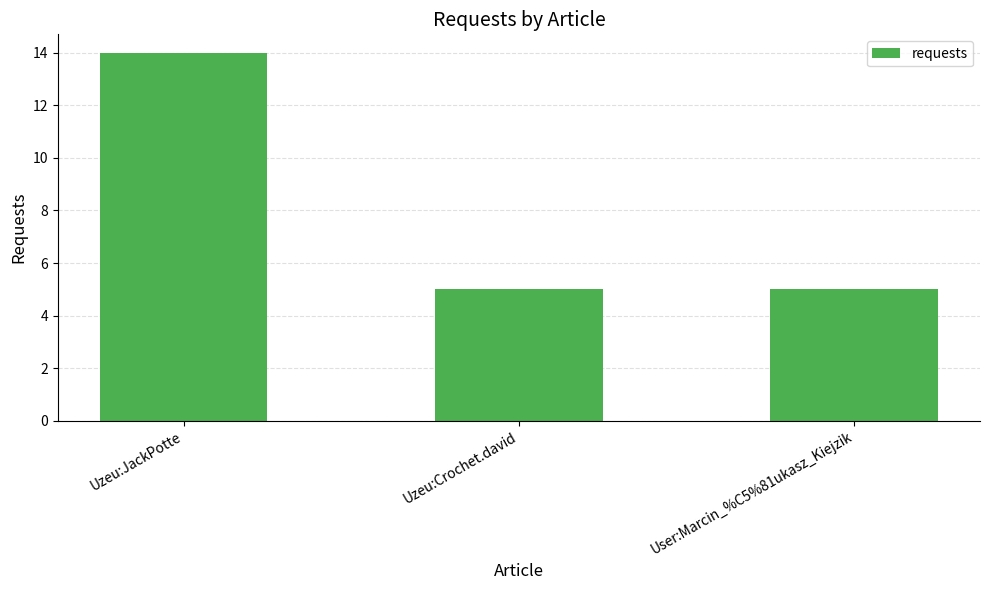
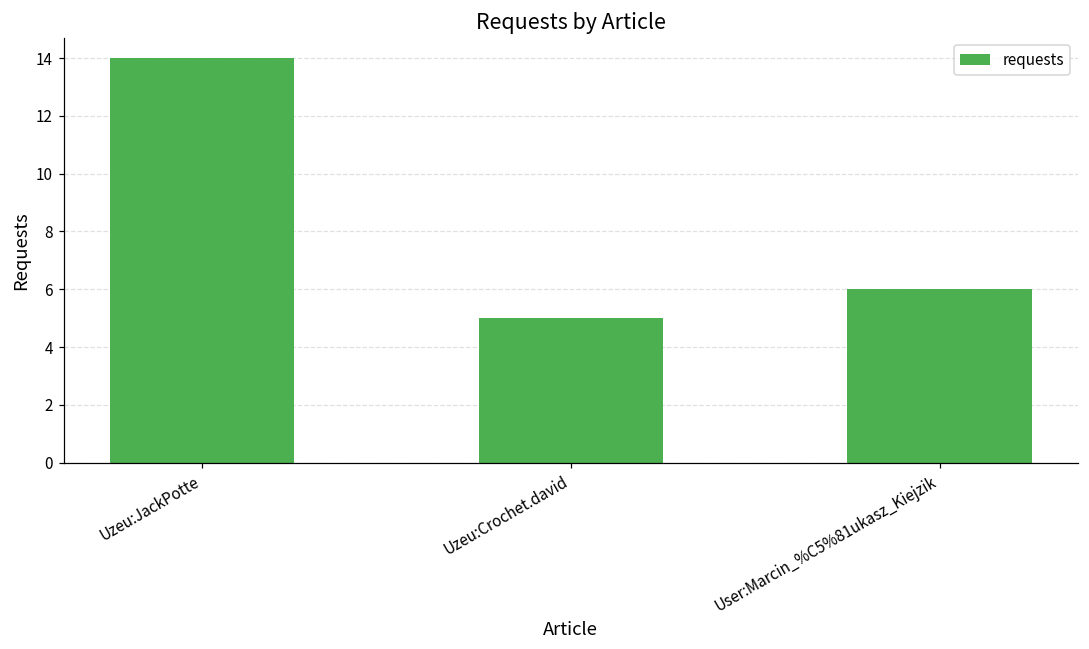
  {
    "Uzeu:JackPotte": 14,
    "Uzeu:Crochet.david": 5,
-   "User:Marcin_%C5%81ukasz_Kiejzik": 5
+   "User:Marcin_%C5%81ukasz_Kiejzik": 6
  }
